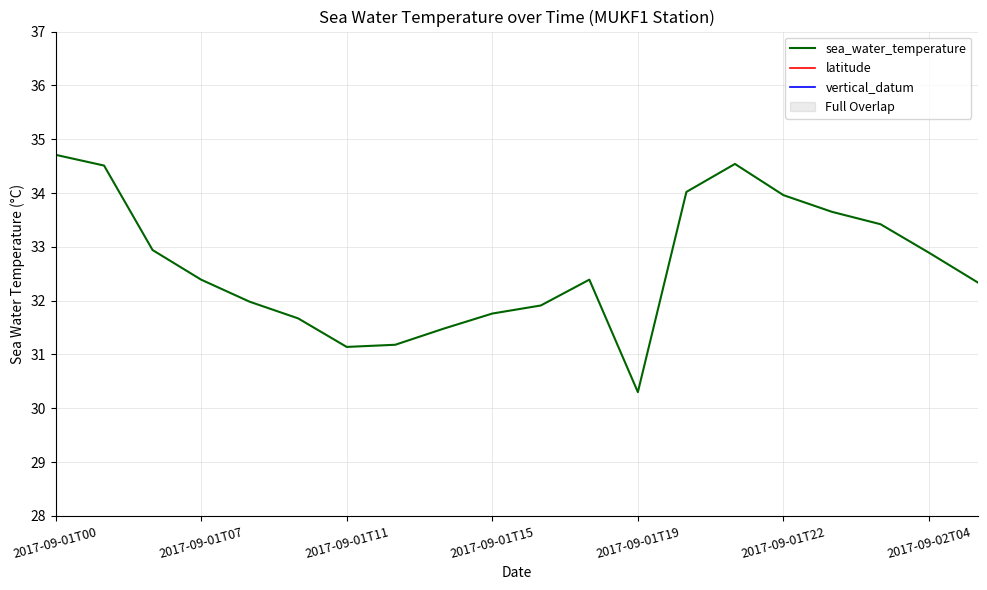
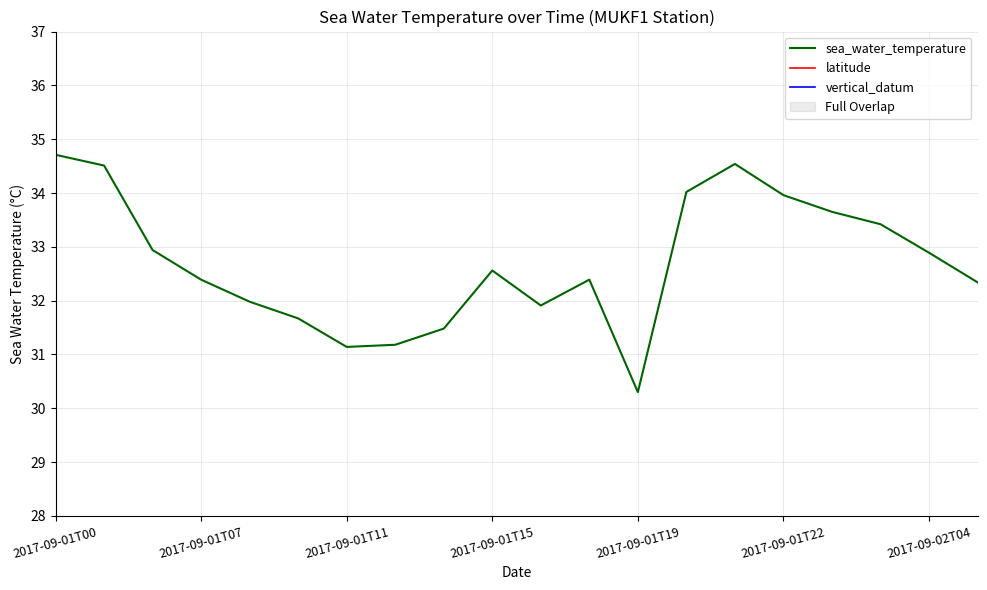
  {
    "sea_water_temperature": {
      "2017-09-01T00": 34.7,
      "2017-09-01T07": 32.4,
      "2017-09-01T11": 31.1,
-     "2017-09-01T15": 31.8,
+     "2017-09-01T15": 32.6,
      "2017-09-01T19": 30.3,
      "2017-09-01T22": 34.0,
      "2017-09-02T04": 32.9
    }
  }
